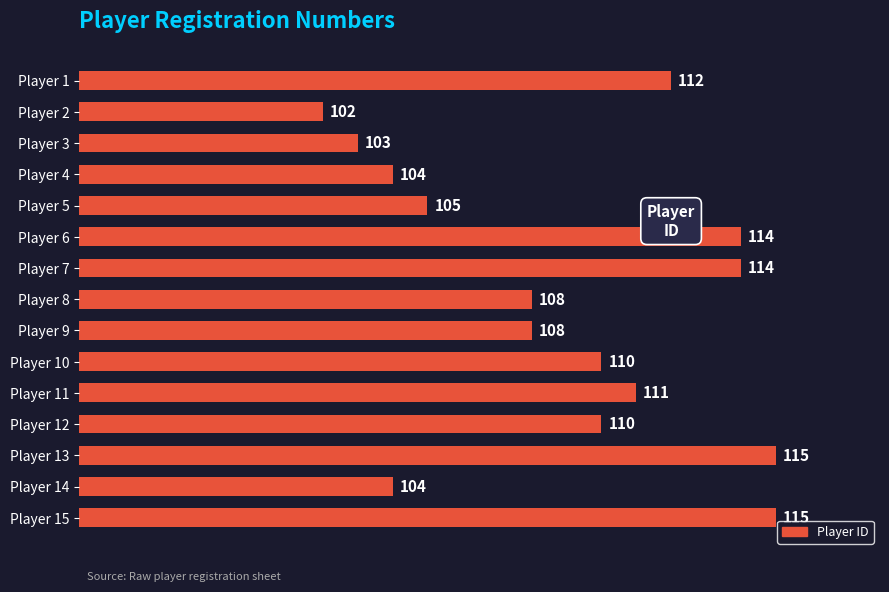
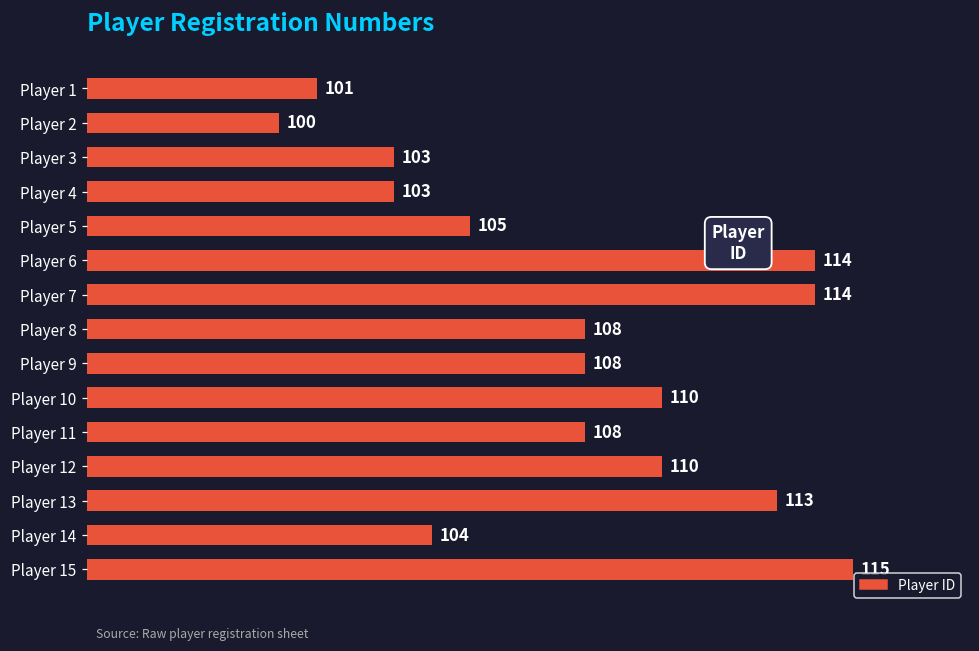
  {
-   "Player 1": 112,
-   "Player 2": 102,
+   "Player 1": 101,
+   "Player 2": 100,
    "Player 3": 103,
-   "Player 4": 104,
+   "Player 4": 103,
    "Player 5": 105,
    "Player 6": 114,
    "Player 7": 114,
    "Player 8": 108,
    "Player 9": 108,
    "Player 10": 110,
-   "Player 11": 111,
+   "Player 11": 108,
    "Player 12": 110,
-   "Player 13": 115,
+   "Player 13": 113,
    "Player 14": 104
  }
